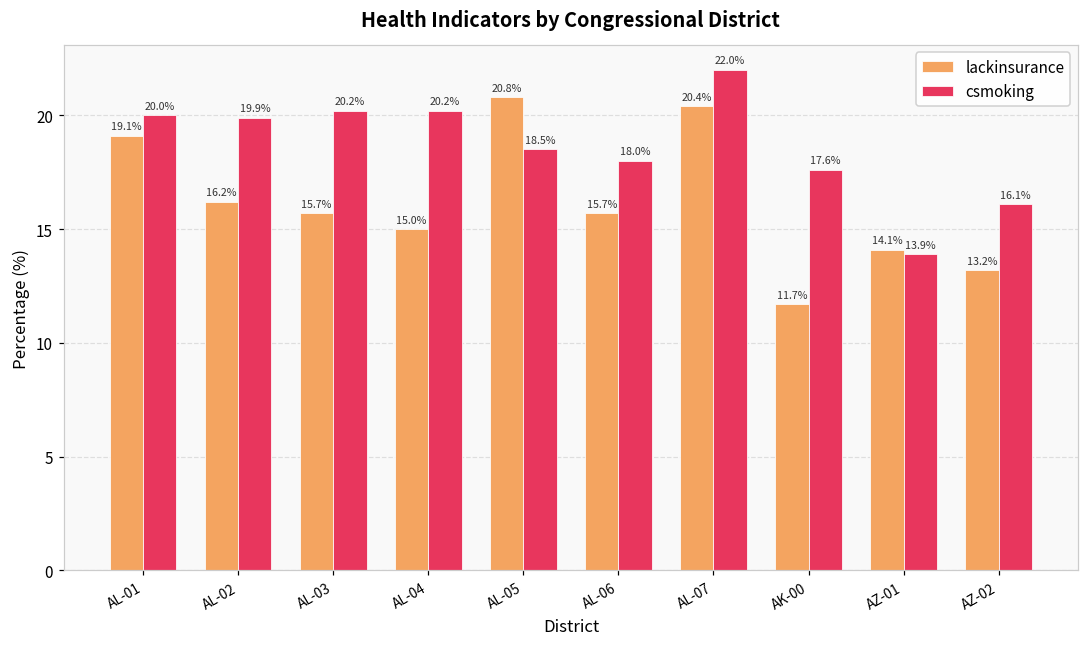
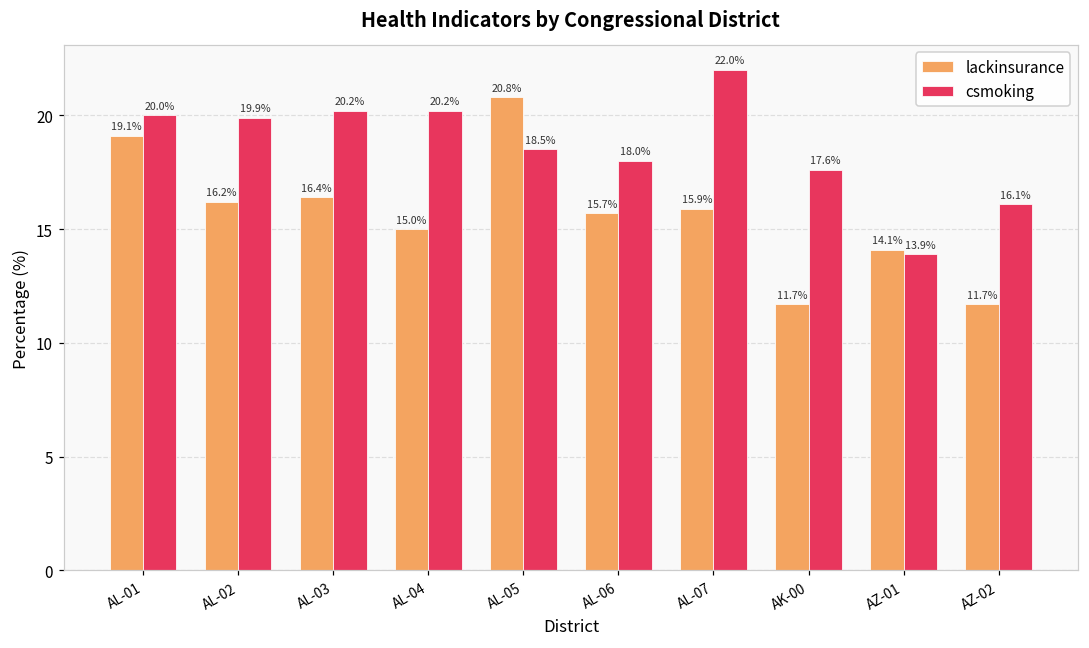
  {
    "lackinsurance": {
      "AL-01": "19.1%",
      "AL-02": "16.2%",
-     "AL-03": "15.7%",
+     "AL-03": "16.4%",
      "AL-04": "15.0%",
      "AL-05": "20.8%",
      "AL-06": "15.7%",
-     "AL-07": "20.4%",
+     "AL-07": "15.9%",
      "AK-00": "11.7%",
      "AZ-01": "14.1%",
-     "AZ-02": "13.2%"
+     "AZ-02": "11.7%"
    },
    "csmoking": {
      "AL-01": "20.0%",
      "AL-02": "19.9%",
      "AL-03": "20.2%",
      "AL-04": "20.2%",
      "AL-05": "18.5%",
      "AL-06": "18.0%",
      "AL-07": "22.0%",
      "AK-00": "17.6%",
      "AZ-01": "13.9%",
      "AZ-02": "16.1%"
    }
  }
